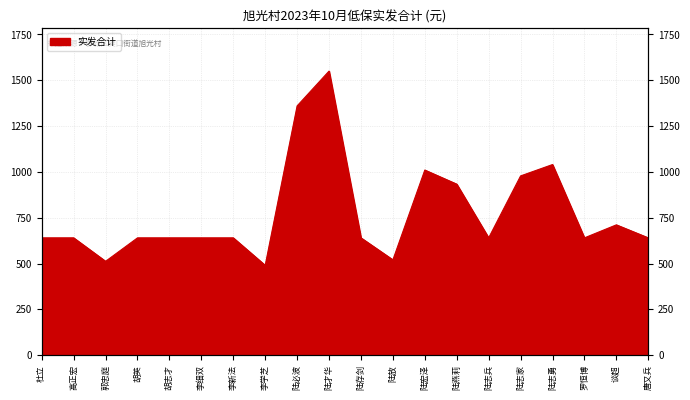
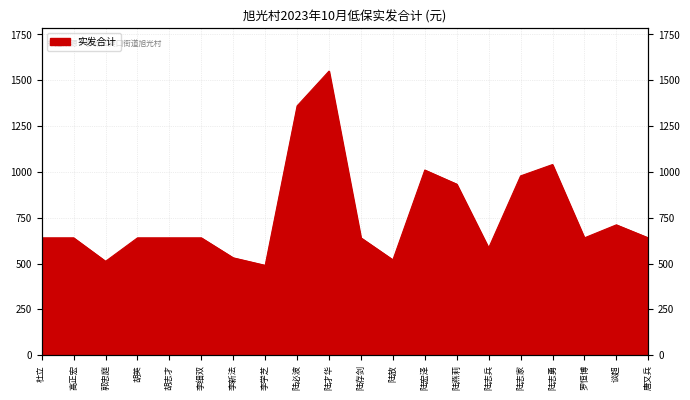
  {
    "杜立": 640,
    "高正宏": 640,
    "郭忠庭": 510,
    "胡英": 640,
    "胡志才": 640,
    "李细双": 640,
-   "李新法": 640,
+   "李新法": 530,
    "李学芝": 490,
    "陆必波": 1360,
    "陆才华": 1550,
    "陆存剑": 640,
    "陆放": 520,
    "陆宏泽": 1010,
    "陆燕莉": 930,
-   "陆志兵": 640,
+   "陆志兵": 590,
    "陆志家": 980,
    "陆志勇": 1040,
    "罗恒博": 640,
    "谈超": 710,
    "唐又兵": 640
  }
